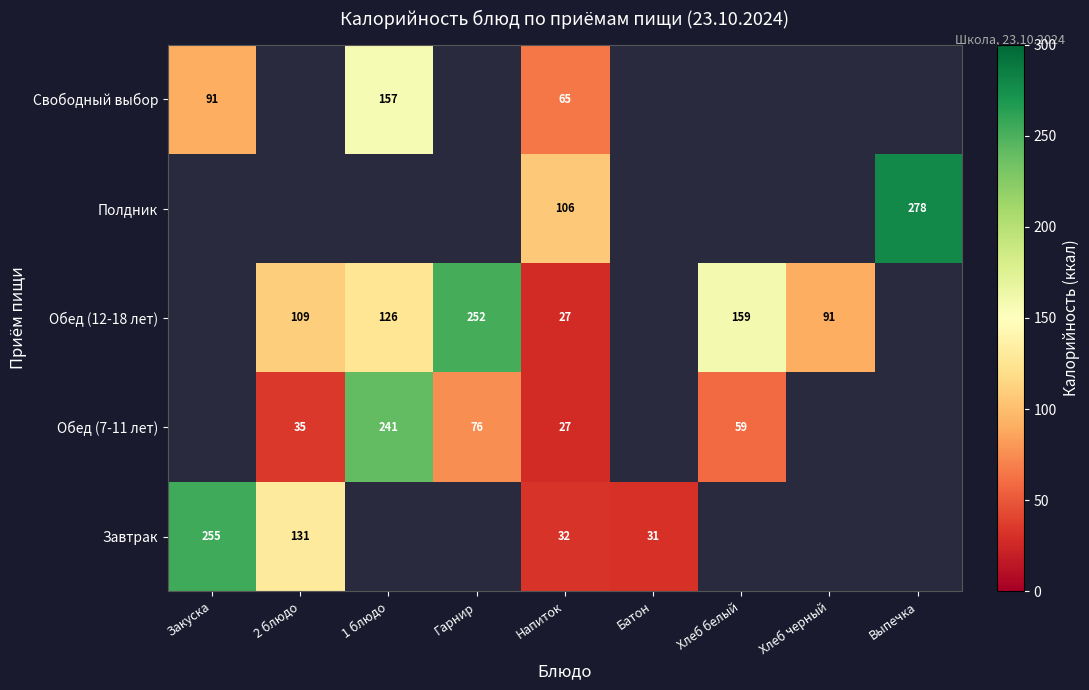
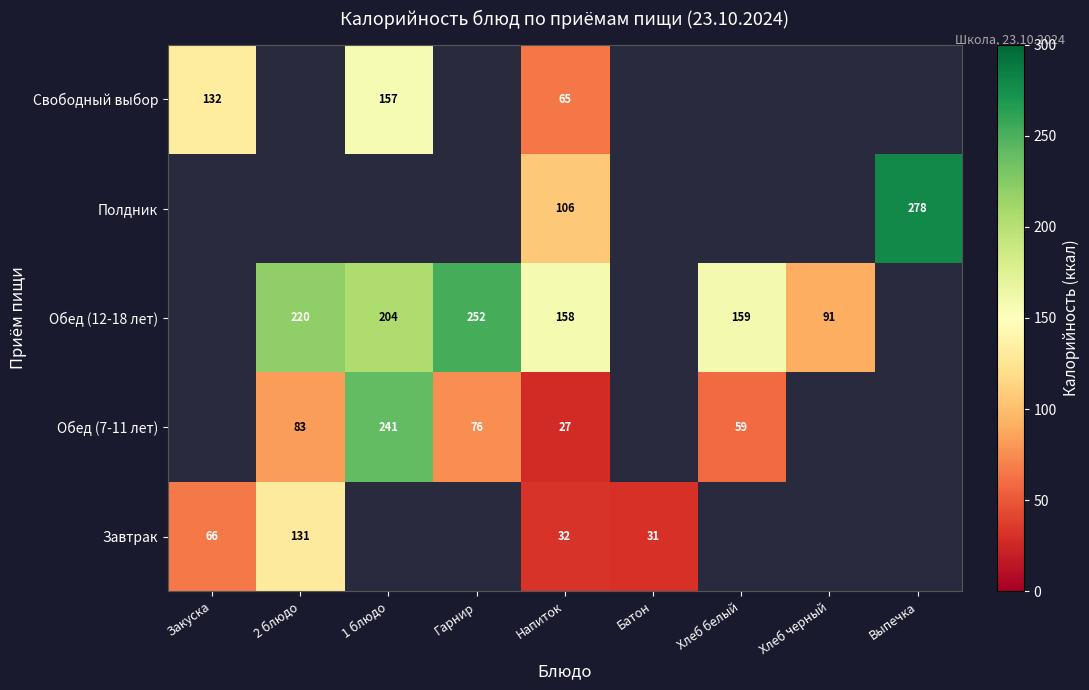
  {
    "Свободный выбор": {
-     "Закуска": 91,
+     "Закуска": 132,
      "1 блюдо": 157,
      "Напиток": 65
    },
    "Полдник": {
      "Напиток": 106,
      "Выпечка": 278
    },
    "Обед (12-18 лет)": {
-     "2 блюдо": 109,
-     "1 блюдо": 126,
+     "2 блюдо": 220,
+     "1 блюдо": 204,
      "Гарнир": 252,
-     "Напиток": 27,
+     "Напиток": 158,
      "Хлеб белый": 159,
      "Хлеб черный": 91
    },
    "Обед (7-11 лет)": {
-     "2 блюдо": 35,
+     "2 блюдо": 83,
      "1 блюдо": 241,
      "Гарнир": 76,
      "Напиток": 27,
      "Хлеб белый": 59
    },
    "Завтрак": {
-     "Закуска": 255,
+     "Закуска": 66,
      "2 блюдо": 131,
      "Напиток": 32,
      "Батон": 31
    }
  }
